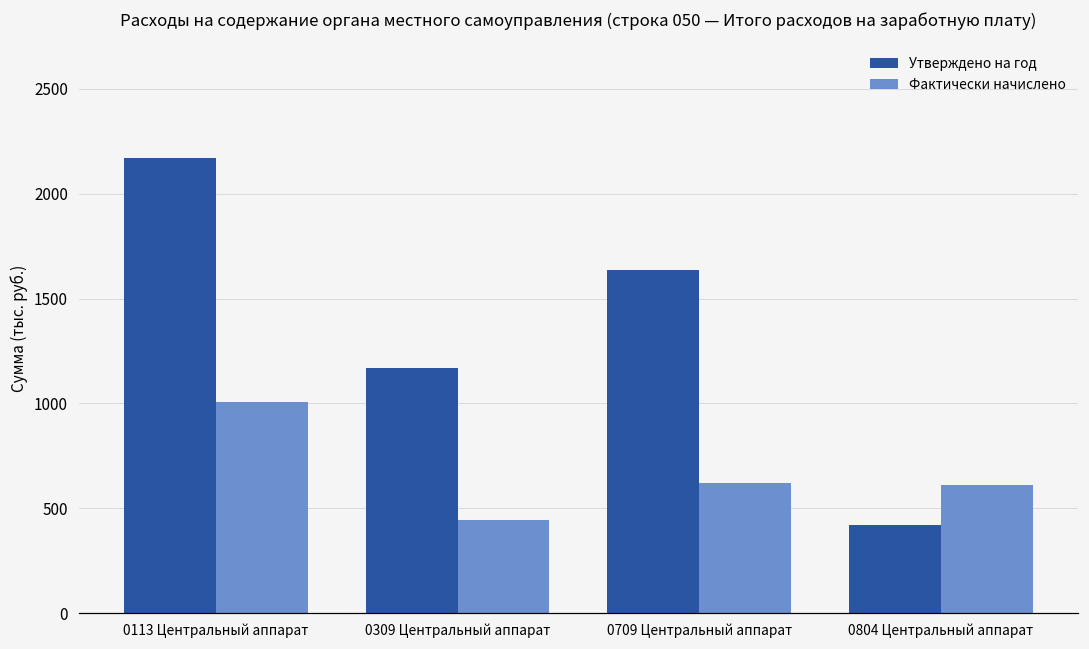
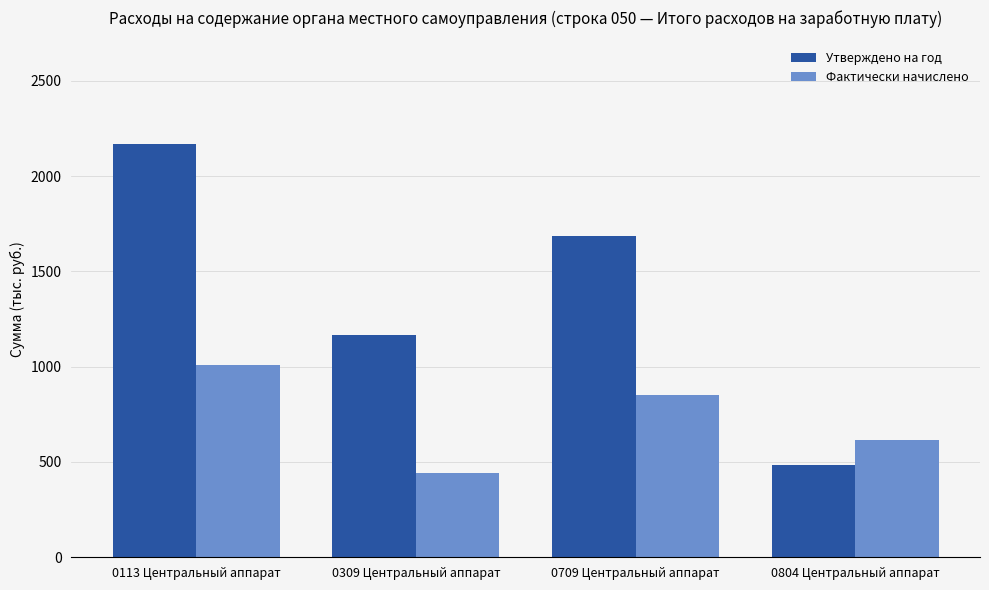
  {
    "Утверждено на год": {
      "0113 Центральный аппарат": 2170,
      "0309 Центральный аппарат": 1170,
-     "0709 Центральный аппарат": 1640,
-     "0804 Центральный аппарат": 420
+     "0709 Центральный аппарат": 1690,
+     "0804 Центральный аппарат": 480
    },
    "Фактически начислено": {
      "0113 Центральный аппарат": 1010,
      "0309 Центральный аппарат": 440,
-     "0709 Центральный аппарат": 620,
+     "0709 Центральный аппарат": 850,
      "0804 Центральный аппарат": 610
    }
  }
